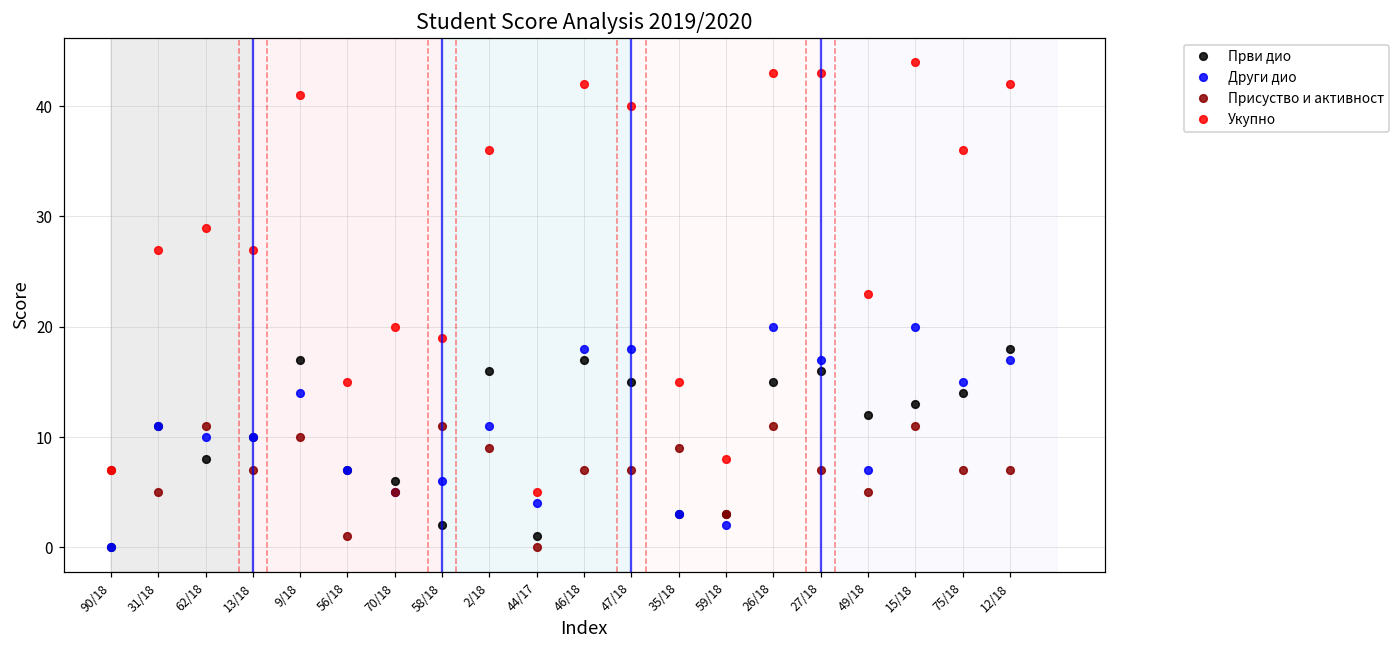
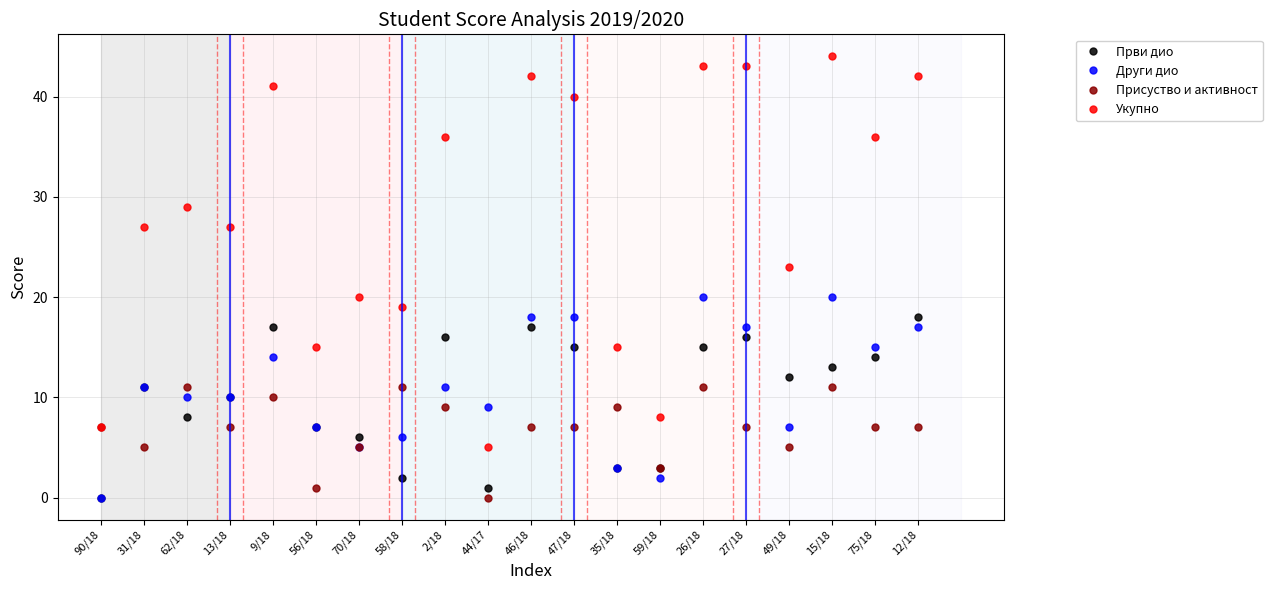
  {
    "Први дио": {
      "62/18": 8,
      "9/18": 17,
      "70/18": 6,
      "58/18": 2,
      "2/18": 16,
      "44/17": 1,
      "46/18": 17,
      "47/18": 15,
      "26/18": 15,
      "27/18": 16,
      "49/18": 12,
      "15/18": 13,
      "75/18": 14,
      "12/18": 18
    },
    "Други дио": {
      "62/18": 10,
      "9/18": 14,
      "58/18": 6,
      "2/18": 11,
-     "44/17": 4,
+     "44/17": 9,
      "46/18": 18,
      "47/18": 18,
      "59/18": 2,
      "26/18": 20,
      "27/18": 17,
      "49/18": 7,
      "15/18": 20,
      "75/18": 15,
      "12/18": 17
    },
    "Присуство и активност": {
      "31/18": 5,
      "62/18": 11,
      "13/18": 7,
      "9/18": 10,
      "56/18": 1,
      "58/18": 11,
      "2/18": 9,
      "44/17": 0,
      "46/18": 7,
      "47/18": 7,
      "35/18": 9,
      "26/18": 11,
      "27/18": 7,
      "49/18": 5,
      "15/18": 11,
      "75/18": 7,
      "12/18": 7
    },
    "Укупно": {
      "31/18": 27,
      "62/18": 29,
      "13/18": 27,
      "9/18": 41,
      "56/18": 15,
      "70/18": 20,
      "58/18": 19,
      "2/18": 36,
      "44/17": 5,
      "46/18": 42,
      "47/18": 40,
      "35/18": 15,
      "59/18": 8,
      "26/18": 43,
      "27/18": 43,
      "49/18": 23,
      "15/18": 44,
      "75/18": 36,
      "12/18": 42
    }
  }
